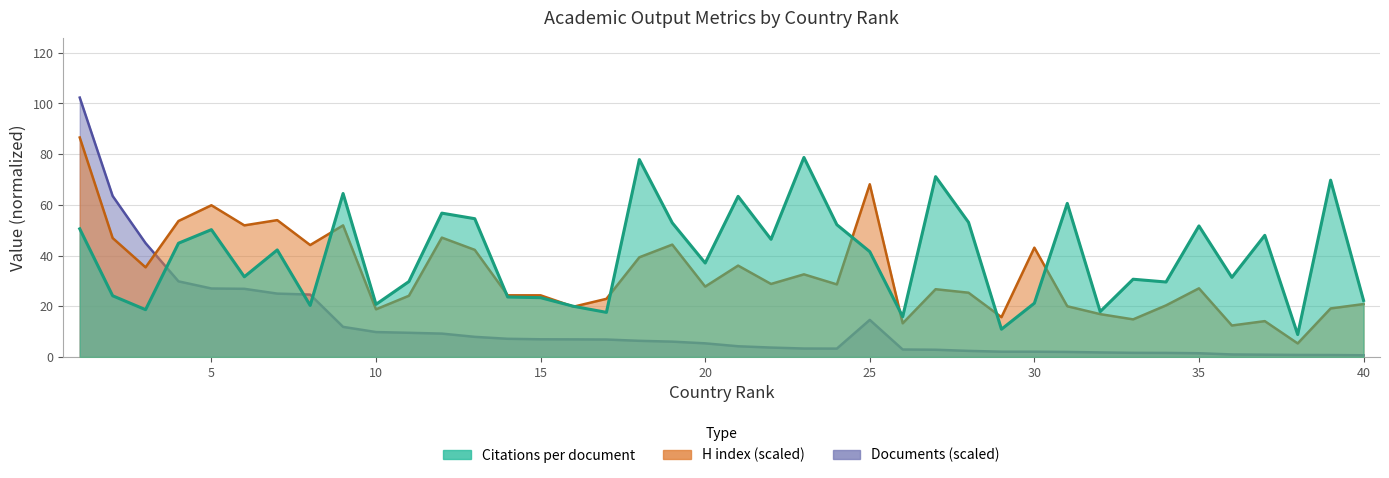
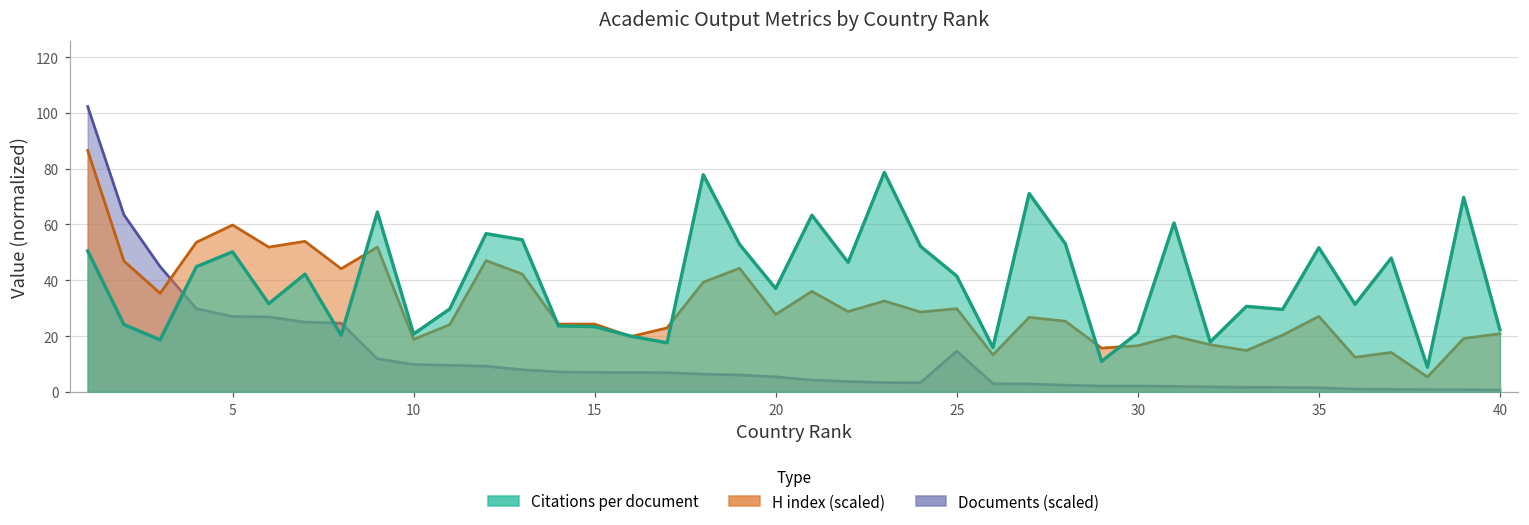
  {
    "Documents (scaled)": {
      "5": 27,
      "10": 10,
      "15": 7,
      "20": 5,
      "25": 15,
      "30": 2,
      "35": 1,
      "40": 1
    },
    "H index (scaled)": {
      "5": 60,
      "10": 19,
      "20": 28,
-     "25": 68,
-     "30": 43,
+     "25": 30,
+     "30": 17,
      "35": 27,
      "40": 21
    },
    "Citations per document": {
      "5": 50,
      "10": 21,
      "20": 37,
      "25": 42,
      "30": 21,
      "35": 52,
      "40": 22
    }
  }
